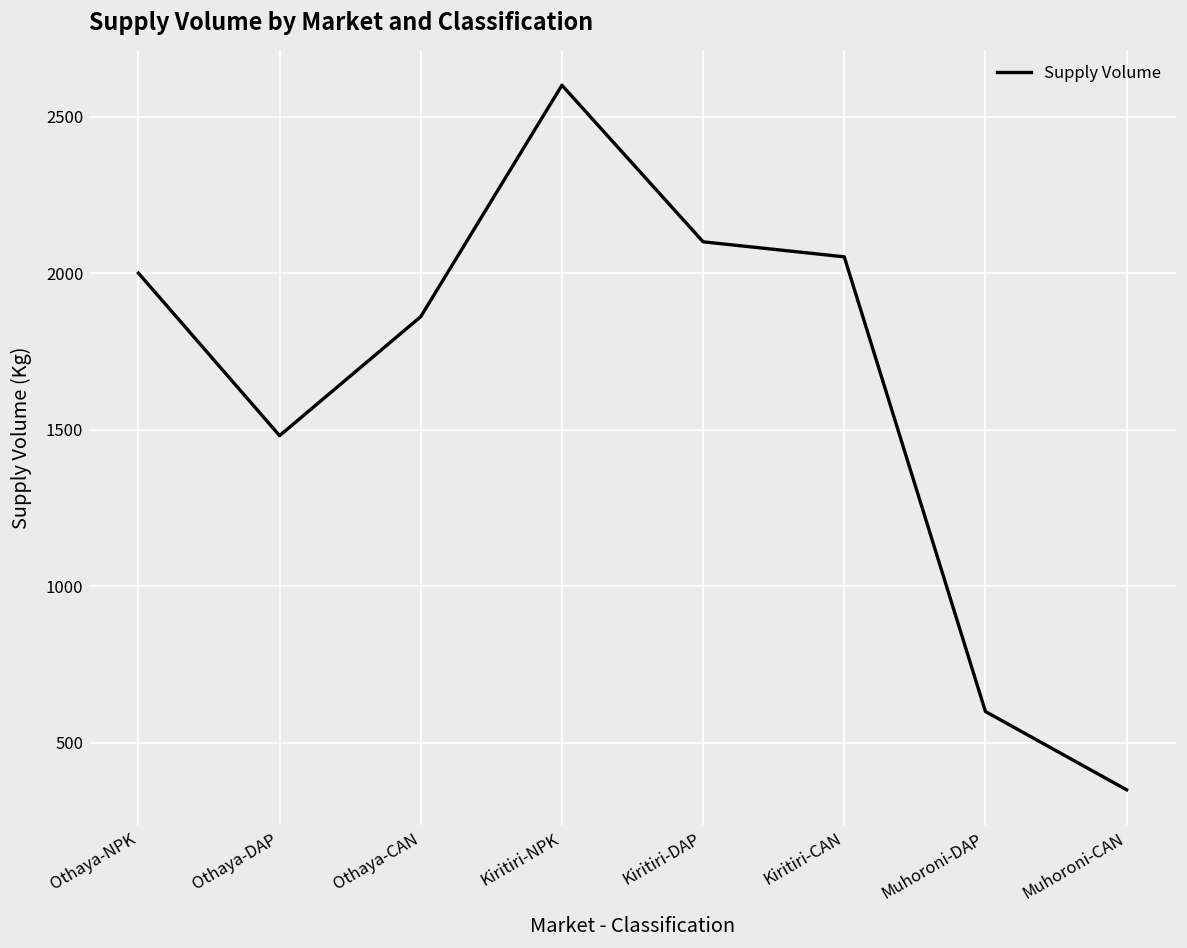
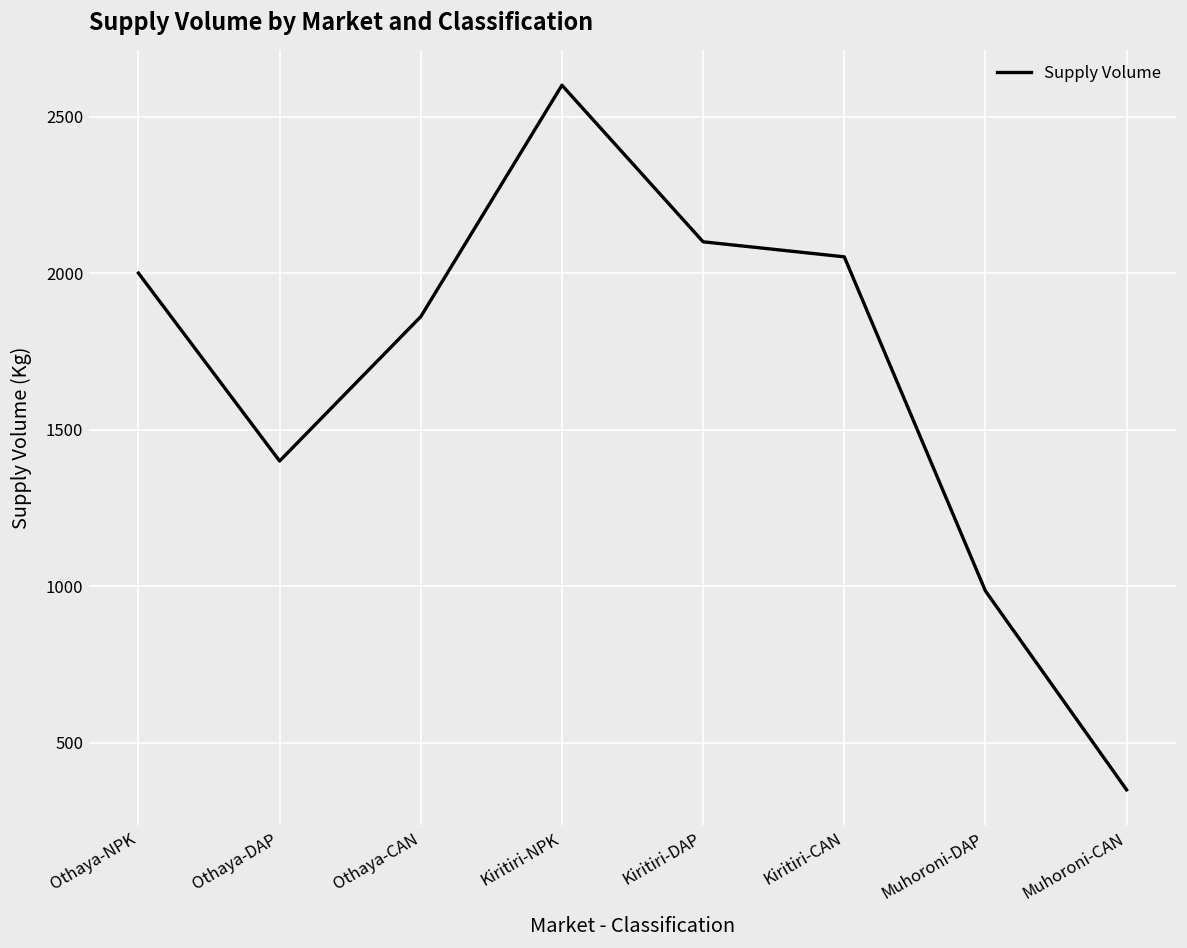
  {
    "Othaya-NPK": 2000,
-   "Othaya-DAP": 1480,
+   "Othaya-DAP": 1400,
    "Othaya-CAN": 1860,
    "Kiritiri-NPK": 2600,
    "Kiritiri-DAP": 2100,
    "Kiritiri-CAN": 2050,
-   "Muhoroni-DAP": 600,
+   "Muhoroni-DAP": 990,
    "Muhoroni-CAN": 350
  }
